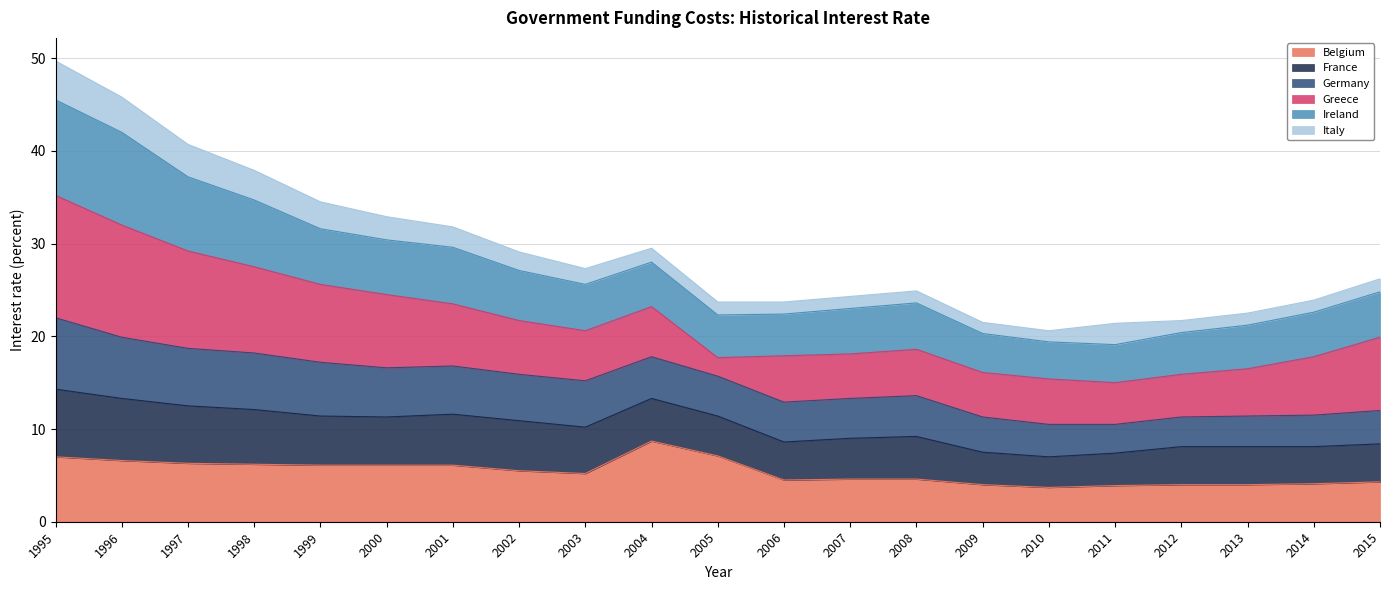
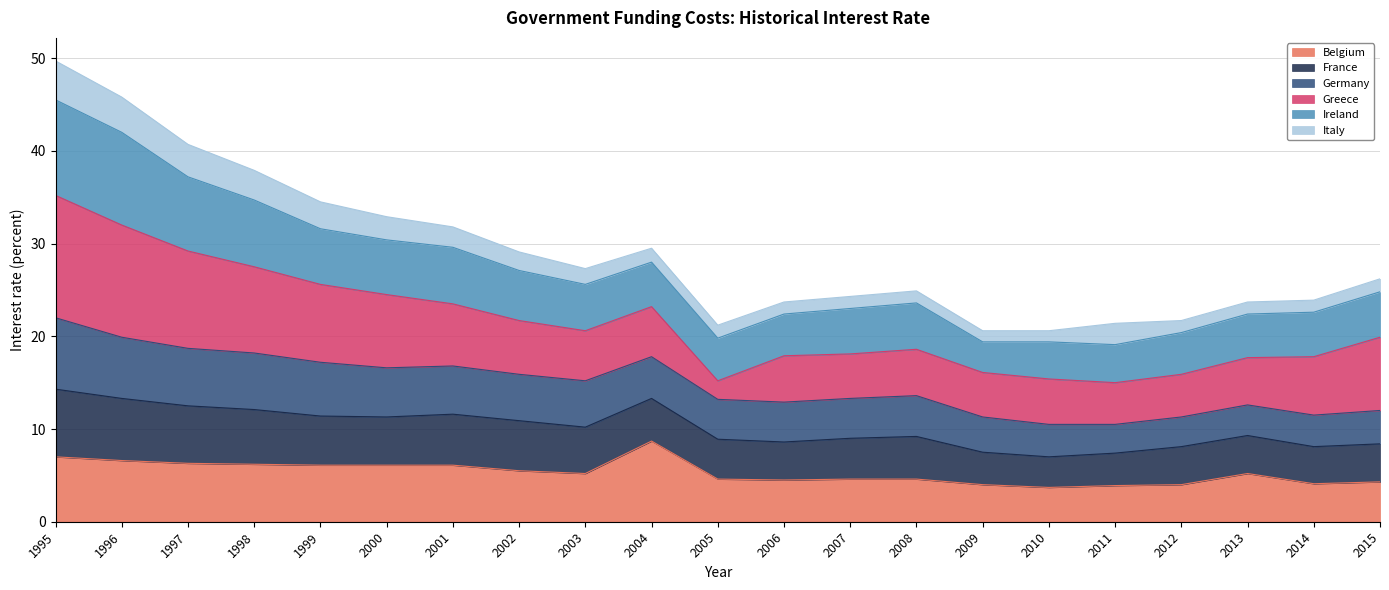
  {
    "Belgium": {
      "1995": 7,
      "1996": 7,
      "1997": 6,
      "1998": 6,
      "1999": 6,
      "2000": 6,
      "2001": 6,
      "2002": 6,
      "2003": 5,
      "2004": 9,
-     "2005": 7,
+     "2005": 5,
      "2006": 5,
      "2007": 5,
      "2008": 5,
      "2009": 4,
      "2010": 4,
      "2011": 4,
      "2012": 4,
-     "2013": 4,
+     "2013": 5,
      "2014": 4,
      "2015": 4
    },
    "France": {
      "1995": 7,
      "1996": 7,
      "1997": 6,
      "1998": 6,
      "1999": 5,
      "2000": 5,
      "2001": 6,
      "2002": 5,
      "2003": 5,
      "2004": 5,
      "2005": 4,
      "2006": 4,
      "2007": 4,
      "2008": 5,
      "2009": 4,
      "2010": 3,
      "2011": 4,
      "2012": 4,
      "2013": 4,
      "2014": 4,
      "2015": 4
    },
    "Germany": {
      "1995": 8,
      "1996": 7,
      "1997": 6,
      "1998": 6,
      "1999": 6,
      "2000": 5,
      "2001": 5,
      "2002": 5,
      "2003": 5,
      "2004": 4,
      "2005": 4,
      "2006": 4,
      "2007": 4,
      "2008": 4,
      "2009": 4,
      "2010": 4,
      "2011": 3,
      "2012": 3,
      "2013": 3,
      "2014": 3,
      "2015": 4
    },
    "Greece": {
      "1995": 13,
      "1996": 12,
      "1997": 11,
      "1998": 9,
      "1999": 8,
      "2000": 8,
      "2001": 7,
      "2002": 6,
      "2003": 5,
      "2004": 5,
      "2005": 2,
      "2006": 5,
      "2007": 5,
      "2008": 5,
      "2009": 5,
      "2010": 5,
      "2011": 5,
      "2012": 5,
      "2013": 5,
      "2014": 6,
      "2015": 8
    },
    "Ireland": {
      "1995": 10,
      "1996": 10,
      "1997": 8,
      "1998": 7,
      "1999": 6,
      "2000": 6,
      "2001": 6,
      "2002": 5,
      "2003": 5,
      "2004": 5,
      "2005": 5,
      "2006": 5,
      "2007": 5,
      "2008": 5,
-     "2009": 4,
+     "2009": 3,
      "2010": 4,
      "2011": 4,
      "2012": 4,
      "2013": 5,
      "2014": 5,
      "2015": 5
    },
    "Italy": {
      "1995": 4,
      "1996": 4,
      "1997": 4,
      "1998": 3,
      "1999": 3,
      "2000": 3,
      "2001": 2,
      "2002": 2,
      "2003": 2,
      "2004": 2,
      "2005": 1,
      "2006": 1,
      "2007": 1,
      "2008": 1,
      "2009": 1,
      "2010": 1,
      "2011": 2,
      "2012": 1,
      "2013": 1,
      "2014": 1,
      "2015": 1
    }
  }
